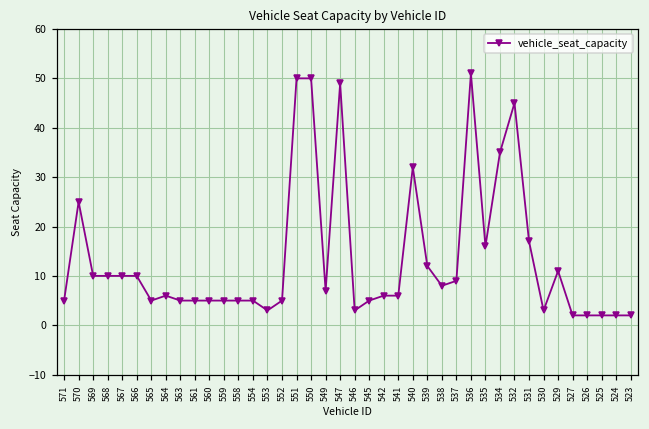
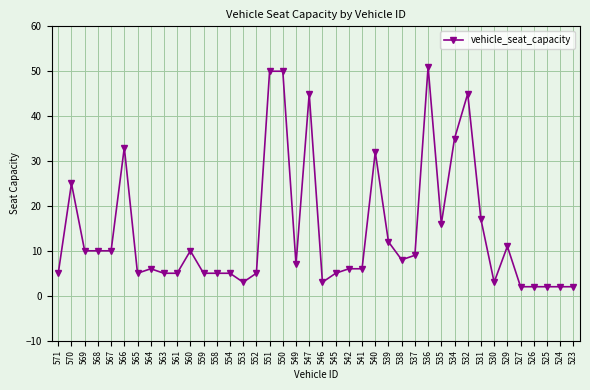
  {
    "571": 5,
    "570": 25,
    "569": 10,
    "568": 10,
    "567": 10,
-   "566": 10,
+   "566": 33,
    "565": 5,
    "564": 6,
    "563": 5,
    "561": 5,
-   "560": 5,
+   "560": 10,
    "559": 5,
    "558": 5,
    "554": 5,
    "553": 3,
    "552": 5,
    "551": 50,
    "550": 50,
    "549": 7,
-   "547": 49,
+   "547": 45,
    "546": 3,
    "545": 5,
    "542": 6,
    "541": 6,
    "540": 32,
    "539": 12,
    "538": 8,
    "537": 9,
    "536": 51,
    "535": 16,
    "534": 35,
    "532": 45,
    "531": 17,
    "530": 3,
    "529": 11,
    "527": 2,
    "526": 2,
    "525": 2,
    "524": 2,
    "523": 2
  }
